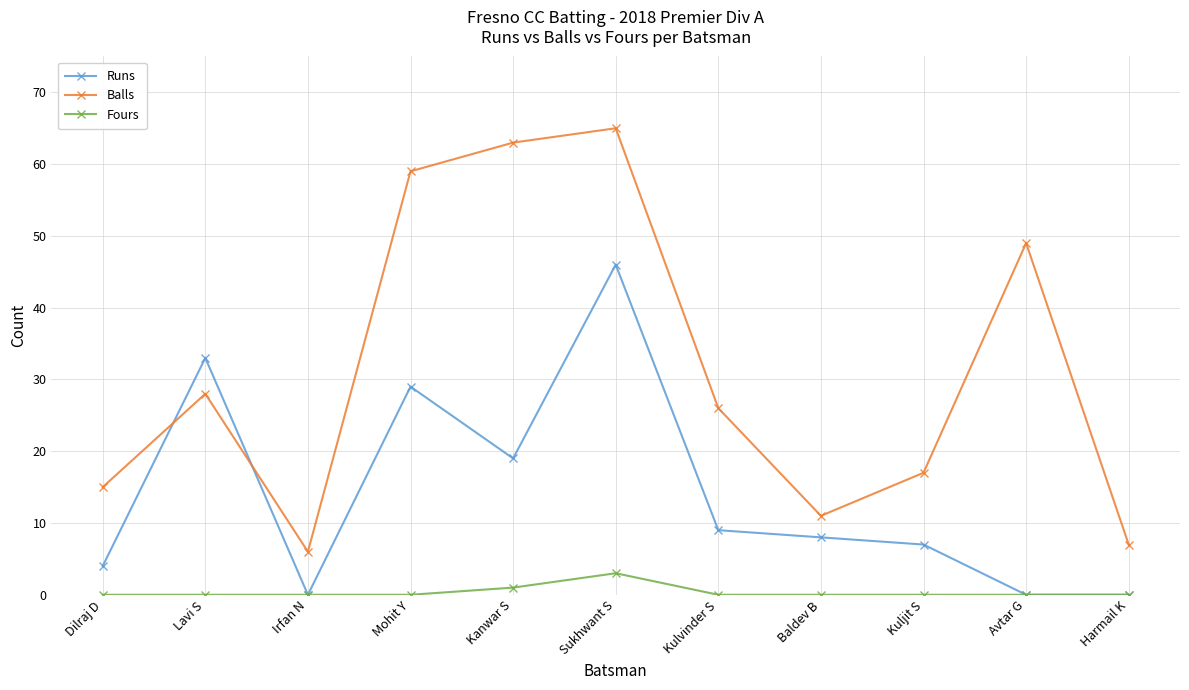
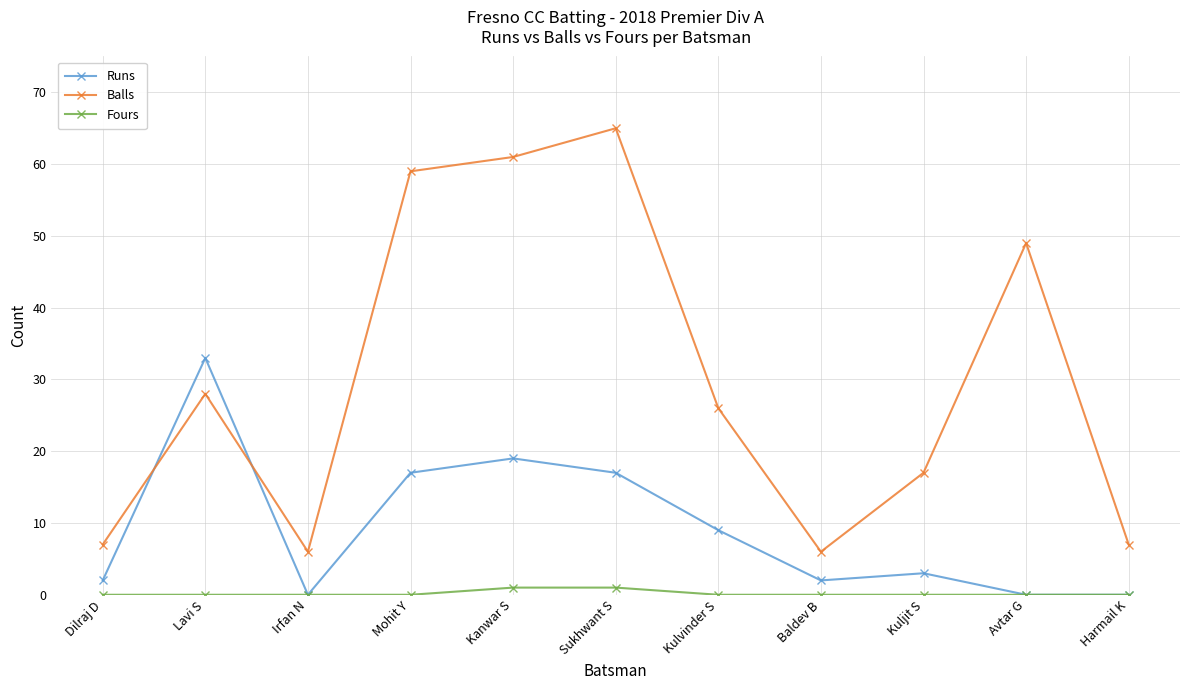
  {
    "Runs": {
-     "Dilraj D": 4,
+     "Dilraj D": 2,
      "Lavi S": 33,
-     "Mohit Y": 29,
+     "Mohit Y": 17,
      "Kanwar S": 19,
-     "Sukhwant S": 46,
+     "Sukhwant S": 17,
      "Kulvinder S": 9,
-     "Baldev B": 8,
-     "Kuljit S": 7
+     "Baldev B": 2,
+     "Kuljit S": 3
    },
    "Balls": {
-     "Dilraj D": 15,
+     "Dilraj D": 7,
      "Lavi S": 28,
      "Irfan N": 6,
      "Mohit Y": 59,
-     "Kanwar S": 63,
+     "Kanwar S": 61,
      "Sukhwant S": 65,
      "Kulvinder S": 26,
-     "Baldev B": 11,
+     "Baldev B": 6,
      "Kuljit S": 17,
      "Avtar G": 49,
      "Harmail K": 7
    },
    "Fours": {
      "Dilraj D": 0,
      "Lavi S": 0,
      "Mohit Y": 0,
      "Kanwar S": 1,
-     "Sukhwant S": 3,
+     "Sukhwant S": 1,
      "Kulvinder S": 0,
      "Baldev B": 0,
      "Kuljit S": 0
    }
  }
